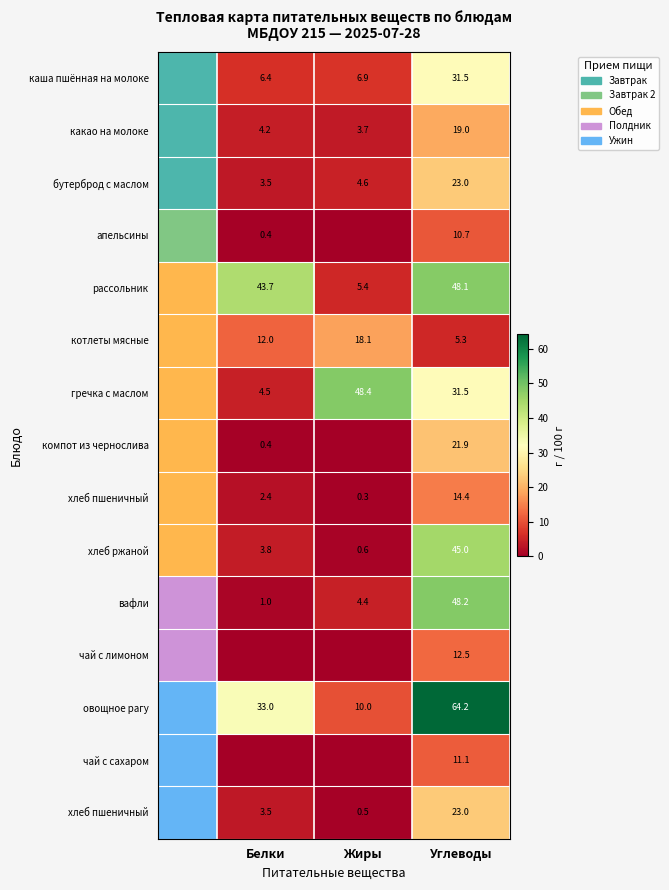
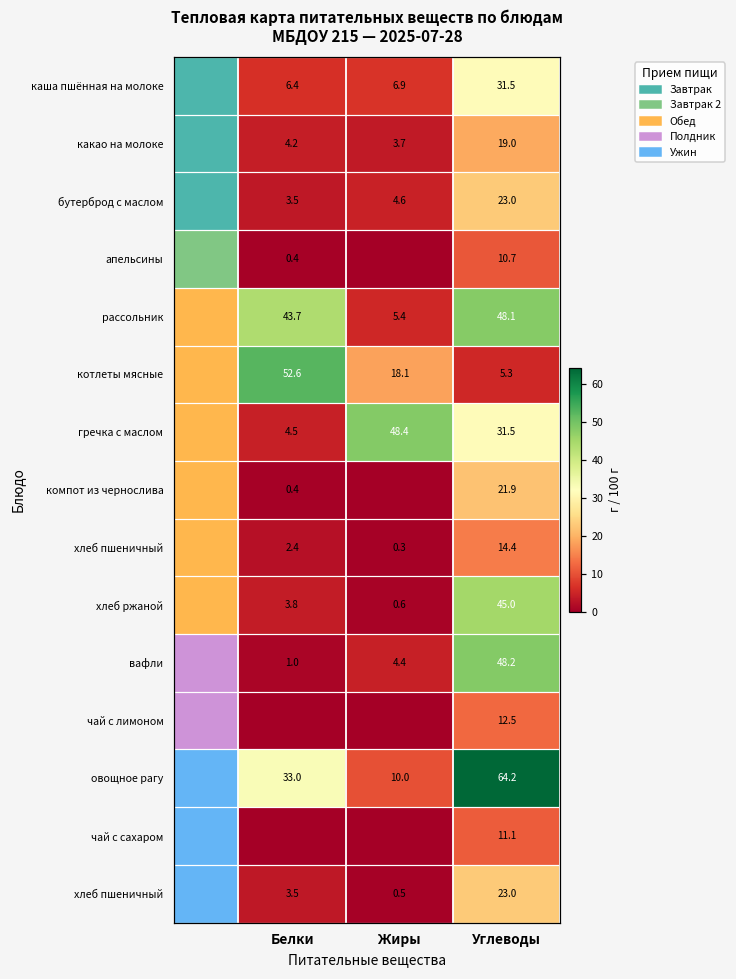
  {
    "каша пшённая на молоке": {
      "Белки": 6.4,
      "Жиры": 6.9,
      "Углеводы": 31.5
    },
    "какао на молоке": {
      "Белки": 4.2,
      "Жиры": 3.7,
      "Углеводы": 19.0
    },
    "бутерброд с маслом": {
      "Белки": 3.5,
      "Жиры": 4.6,
      "Углеводы": 23.0
    },
    "апельсины": {
      "Белки": 0.4,
      "Углеводы": 10.7
    },
    "рассольник": {
      "Белки": 43.7,
      "Жиры": 5.4,
      "Углеводы": 48.1
    },
    "котлеты мясные": {
-     "Белки": 12.0,
+     "Белки": 52.6,
      "Жиры": 18.1,
      "Углеводы": 5.3
    },
    "гречка с маслом": {
      "Белки": 4.5,
      "Жиры": 48.4,
      "Углеводы": 31.5
    },
    "компот из чернослива": {
      "Белки": 0.4,
      "Углеводы": 21.9
    },
    "хлеб ржаной": {
      "Белки": 3.8,
      "Жиры": 0.6,
      "Углеводы": 45.0
    },
    "вафли": {
      "Белки": 1.0,
      "Жиры": 4.4,
      "Углеводы": 48.2
    },
    "чай с лимоном": {
      "Углеводы": 12.5
    },
    "овощное рагу": {
      "Белки": 33.0,
      "Жиры": 10.0,
      "Углеводы": 64.2
    },
    "чай с сахаром": {
      "Углеводы": 11.1
    }
  }
